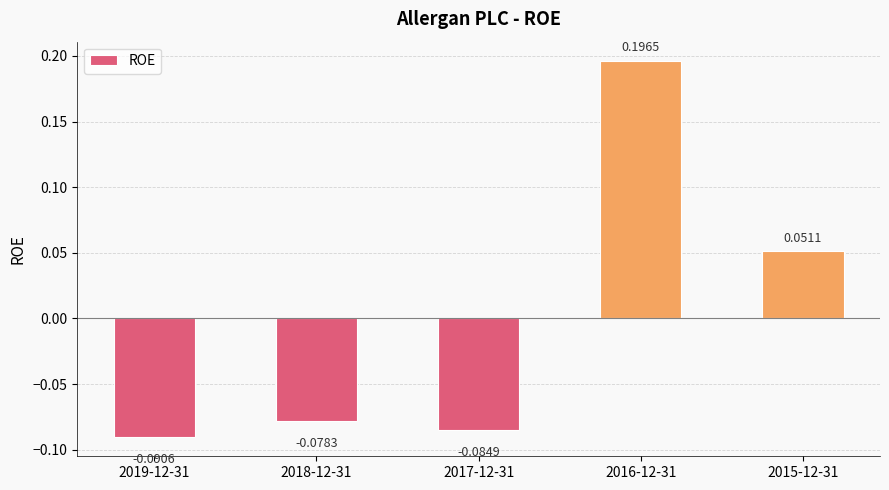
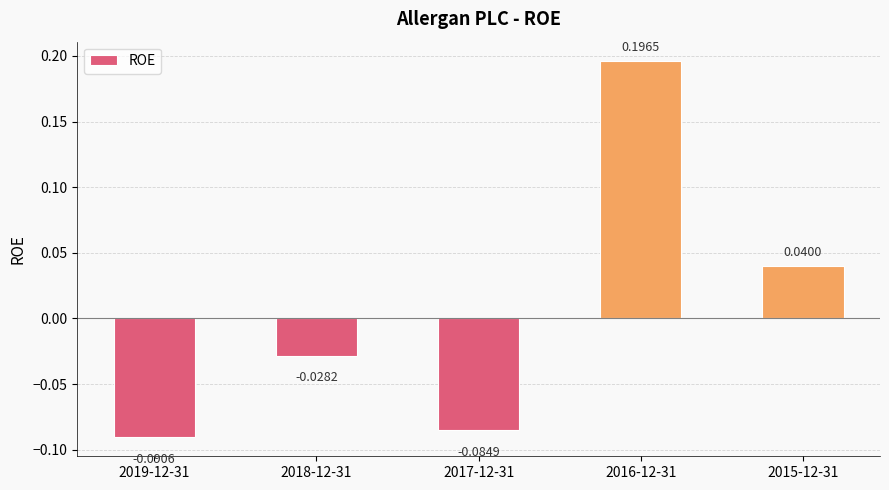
  {
    "2019-12-31": -0.0906,
-   "2018-12-31": -0.0783,
+   "2018-12-31": -0.0282,
    "2017-12-31": -0.0849,
    "2016-12-31": 0.1965,
-   "2015-12-31": 0.0511
+   "2015-12-31": 0.0400
  }
